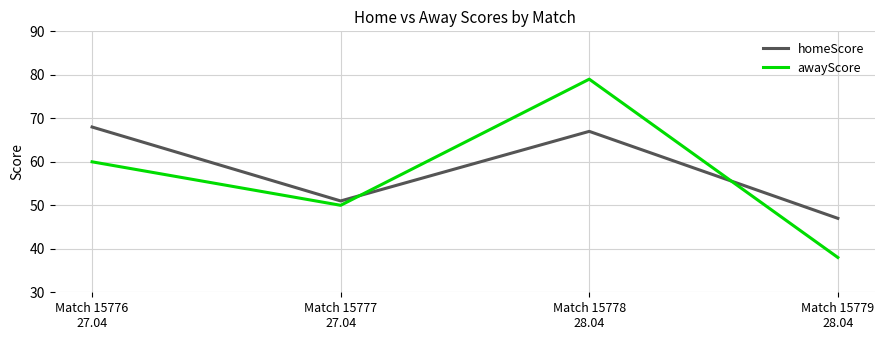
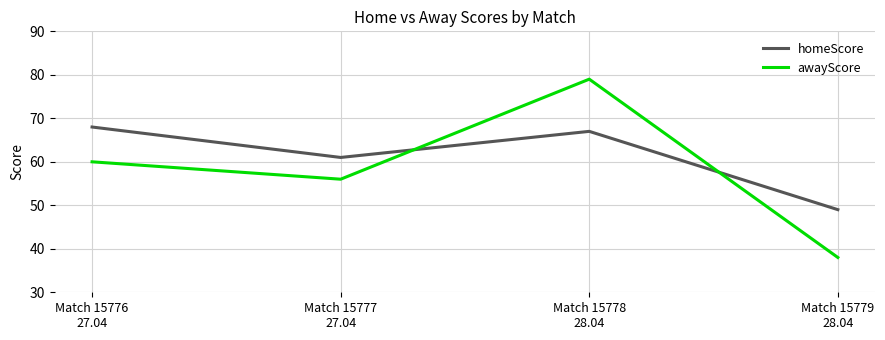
  {
    "homeScore": {
      "Match 15776 27.04": 68,
-     "Match 15777 27.04": 51,
+     "Match 15777 27.04": 61,
      "Match 15778 28.04": 67,
-     "Match 15779 28.04": 47
+     "Match 15779 28.04": 49
    },
    "awayScore": {
      "Match 15776 27.04": 60,
-     "Match 15777 27.04": 50,
+     "Match 15777 27.04": 56,
      "Match 15778 28.04": 79,
      "Match 15779 28.04": 38
    }
  }
